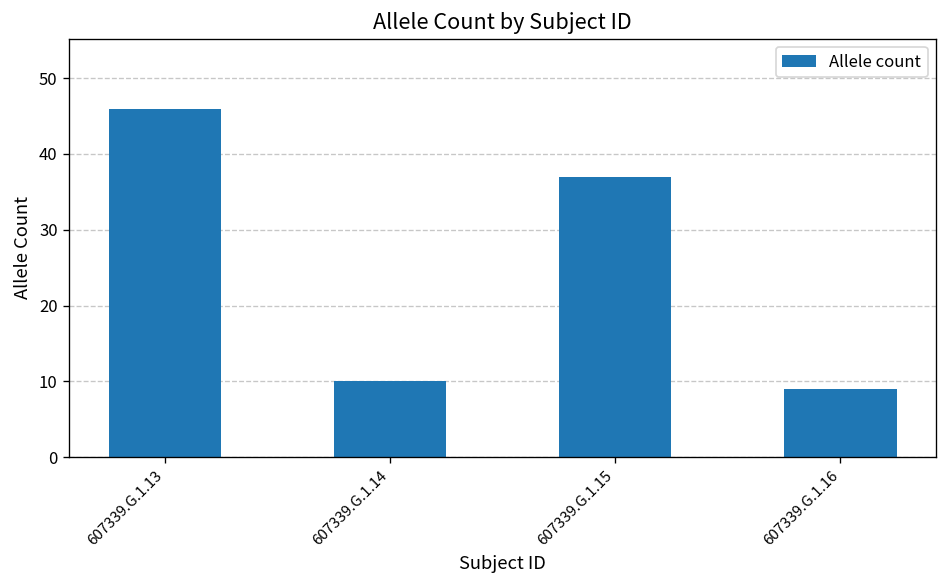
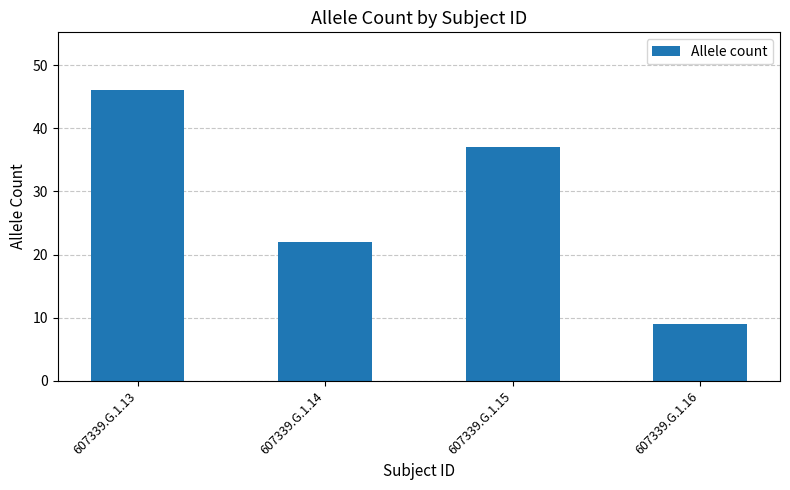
  {
    "607339.G.1.13": 46,
-   "607339.G.1.14": 10,
+   "607339.G.1.14": 22,
    "607339.G.1.15": 37,
    "607339.G.1.16": 9
  }
